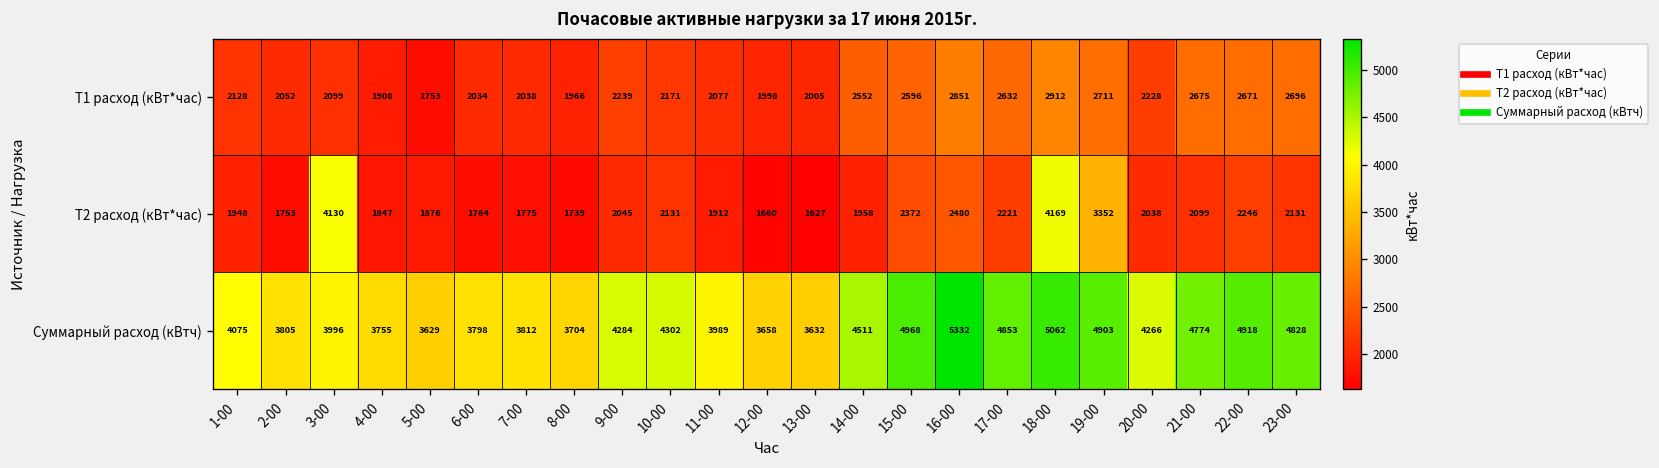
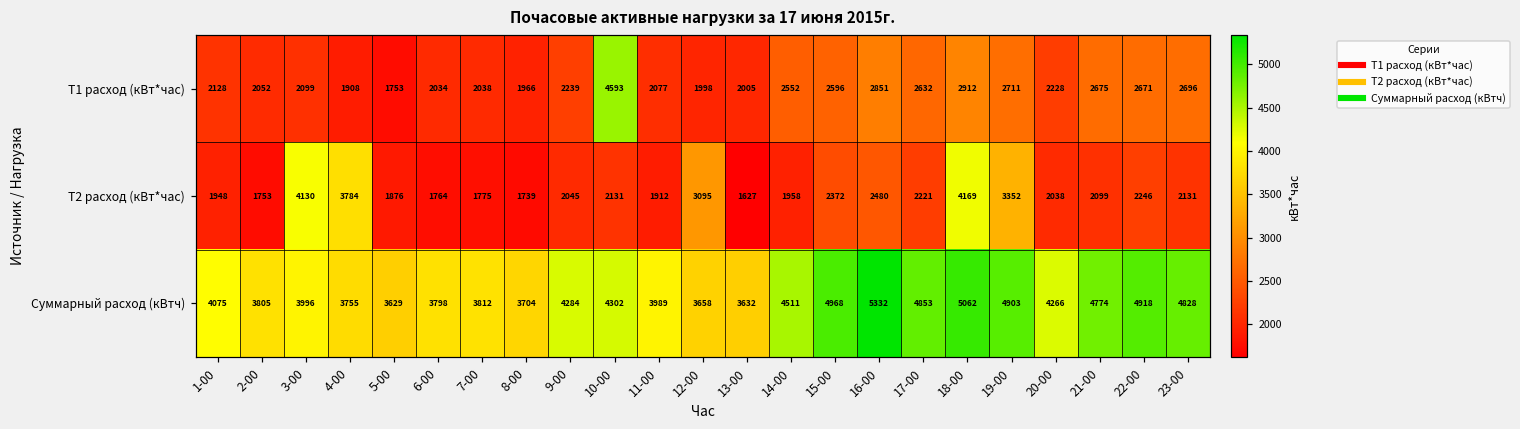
  {
    "T1 расход (кВт*час)": {
      "1-00": 2128,
      "2-00": 2052,
      "3-00": 2099,
      "4-00": 1908,
      "5-00": 1753,
      "6-00": 2034,
      "7-00": 2038,
      "8-00": 1966,
      "9-00": 2239,
-     "10-00": 2171,
+     "10-00": 4593,
      "11-00": 2077,
      "12-00": 1998,
      "13-00": 2005,
      "14-00": 2552,
      "15-00": 2596,
      "16-00": 2851,
      "17-00": 2632,
      "18-00": 2912,
      "19-00": 2711,
      "20-00": 2228,
      "21-00": 2675,
      "22-00": 2671,
      "23-00": 2696
    },
    "T2 расход (кВт*час)": {
      "1-00": 1948,
      "2-00": 1753,
      "3-00": 4130,
-     "4-00": 1847,
+     "4-00": 3784,
      "5-00": 1876,
      "6-00": 1764,
      "7-00": 1775,
      "8-00": 1739,
      "9-00": 2045,
      "10-00": 2131,
      "11-00": 1912,
-     "12-00": 1660,
+     "12-00": 3095,
      "13-00": 1627,
      "14-00": 1958,
      "15-00": 2372,
      "16-00": 2480,
      "17-00": 2221,
      "18-00": 4169,
      "19-00": 3352,
      "20-00": 2038,
      "21-00": 2099,
      "22-00": 2246,
      "23-00": 2131
    },
    "Суммарный расход (кВтч)": {
      "1-00": 4075,
      "2-00": 3805,
      "3-00": 3996,
      "4-00": 3755,
      "5-00": 3629,
      "6-00": 3798,
      "7-00": 3812,
      "8-00": 3704,
      "9-00": 4284,
      "10-00": 4302,
      "11-00": 3989,
      "12-00": 3658,
      "13-00": 3632,
      "14-00": 4511,
      "15-00": 4968,
      "16-00": 5332,
      "17-00": 4853,
      "18-00": 5062,
      "19-00": 4903,
      "20-00": 4266,
      "21-00": 4774,
      "22-00": 4918,
      "23-00": 4828
    }
  }
